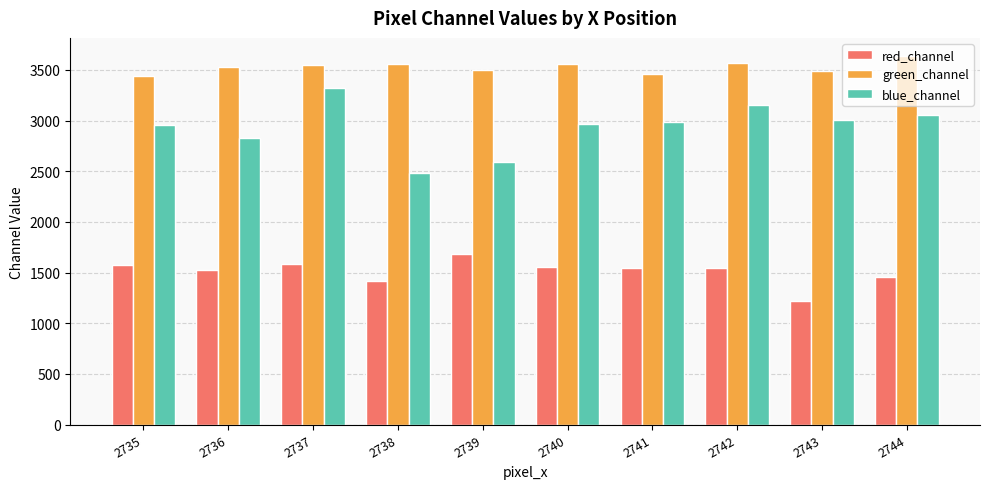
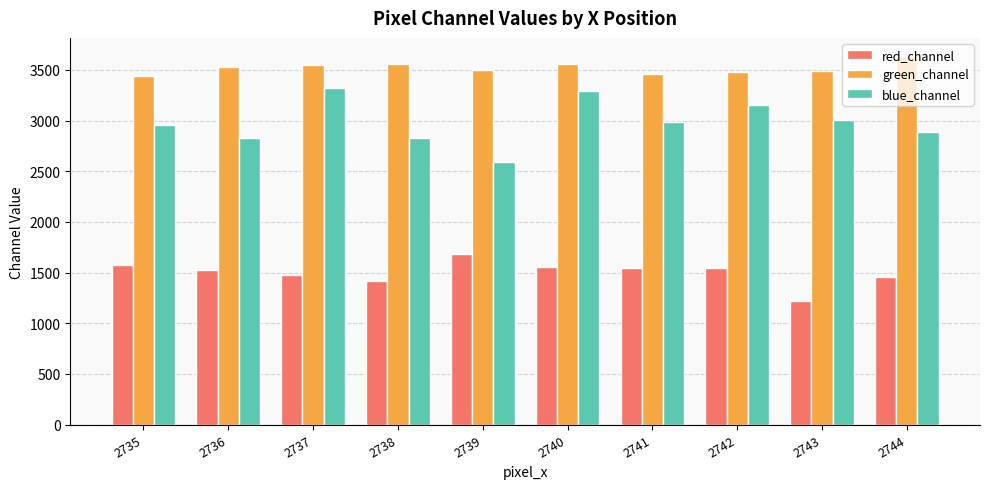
  {
    "red_channel": {
      "2735": 1580,
      "2736": 1530,
-     "2737": 1580,
+     "2737": 1470,
      "2738": 1420,
      "2739": 1680,
      "2740": 1550,
      "2741": 1550,
      "2742": 1540,
      "2743": 1220,
      "2744": 1460
    },
    "green_channel": {
      "2735": 3440,
      "2736": 3530,
      "2737": 3550,
      "2738": 3560,
      "2739": 3500,
      "2740": 3560,
      "2741": 3460,
-     "2742": 3560,
+     "2742": 3480,
      "2743": 3490
    },
    "blue_channel": {
      "2735": 2960,
      "2736": 2830,
      "2737": 3320,
-     "2738": 2480,
+     "2738": 2820,
      "2739": 2590,
-     "2740": 2960,
+     "2740": 3290,
      "2741": 2980,
      "2742": 3160,
      "2743": 3000,
-     "2744": 3050
+     "2744": 2890
    }
  }
